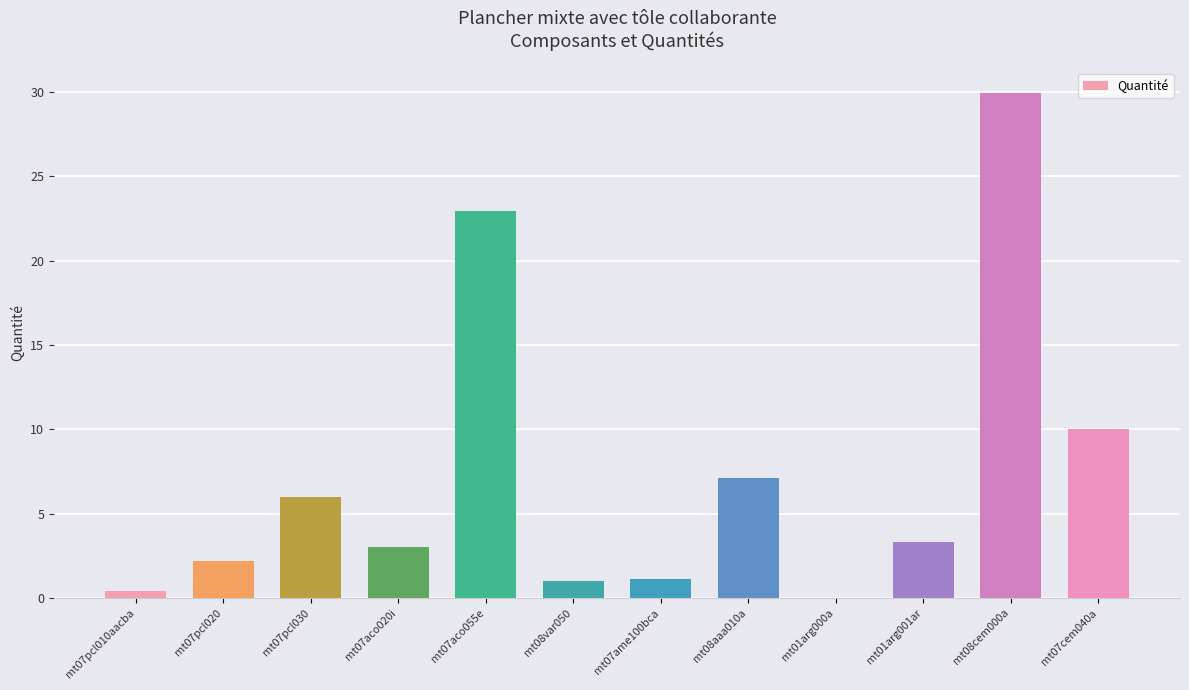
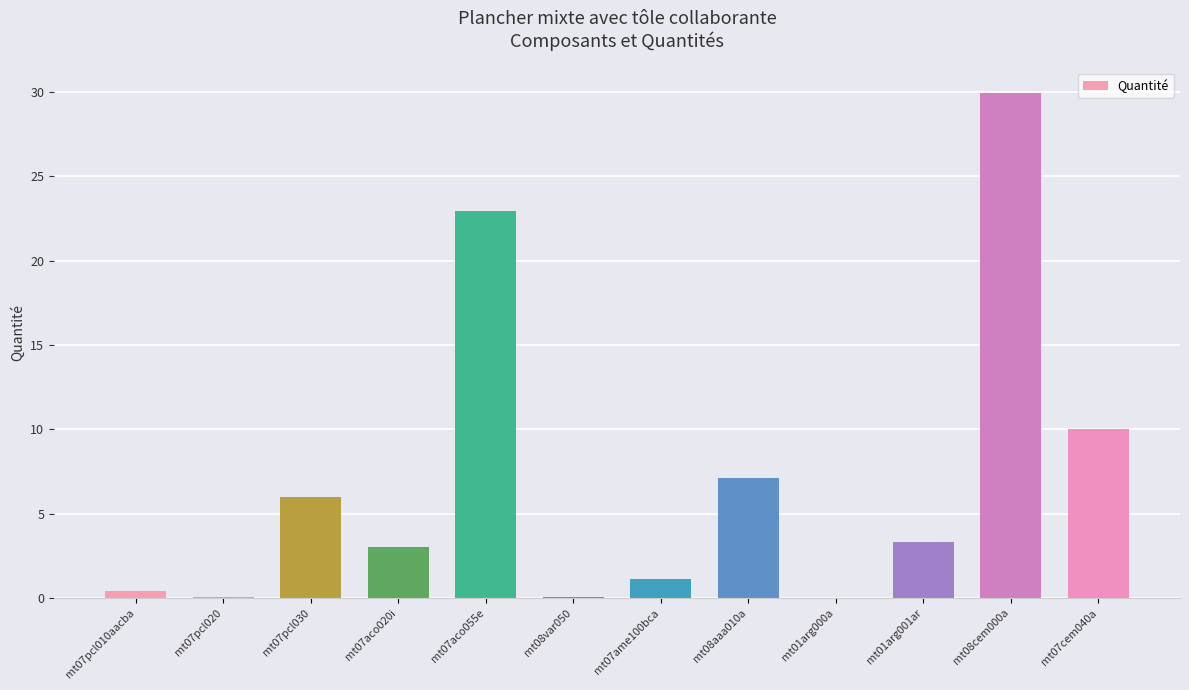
  {
    "mt07pcl010aacba": 0.4,
-   "mt07pcl020": 2.2,
+   "mt07pcl020": 0.0,
    "mt07pcl030": 6.0,
    "mt07aco020i": 3.0,
    "mt07aco055e": 23.0,
-   "mt08var050": 1.0,
+   "mt08var050": 0.0,
    "mt07ame100bca": 1.2,
    "mt08aaa010a": 7.1,
    "mt01arg001ar": 3.3,
    "mt08cem000a": 29.9,
    "mt07cem040a": 10.0
  }
